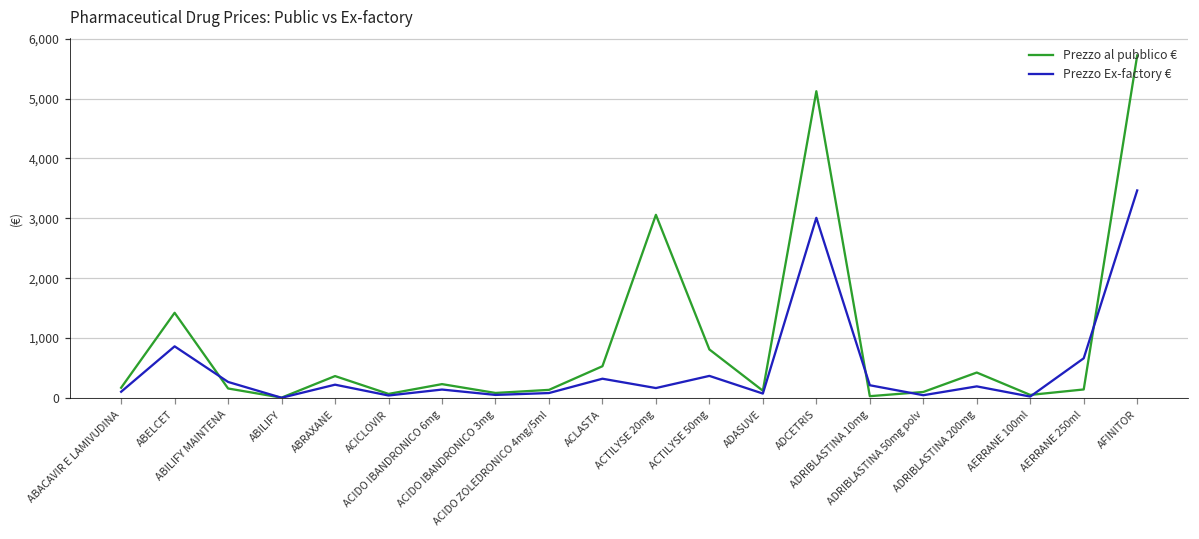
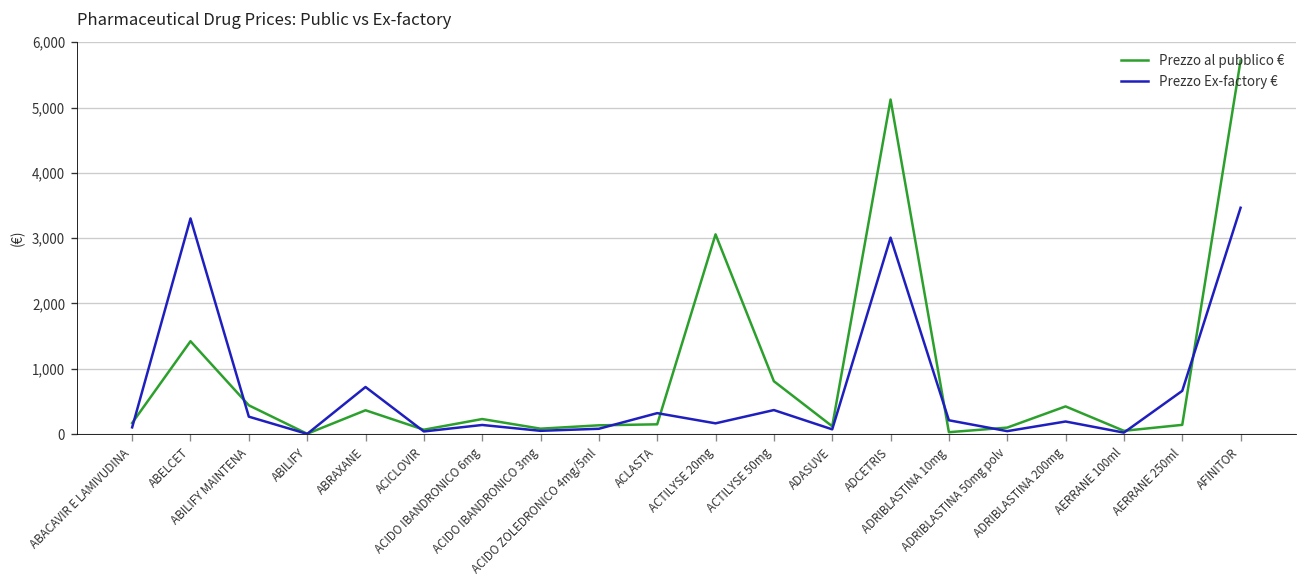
  {
    "Prezzo al pubblico €": {
      "ABACAVIR E LAMIVUDINA": "200",
      "ABELCET": "1,400",
-     "ABILIFY MAINTENA": "200",
+     "ABILIFY MAINTENA": "400",
      "ABRAXANE": "400",
      "ACIDO IBANDRONICO 6mg": "200",
      "ACIDO ZOLEDRONICO 4mg/5ml": "100",
-     "ACLASTA": "500",
+     "ACLASTA": "100",
      "ACTILYSE 20mg": "3,100",
      "ACTILYSE 50mg": "800",
      "ADASUVE": "100",
      "ADCETRIS": "5,100",
      "ADRIBLASTINA 10mg": "0",
      "ADRIBLASTINA 50mg polv": "100",
      "ADRIBLASTINA 200mg": "400",
      "AERRANE 250ml": "100",
      "AFINITOR": "5,700"
    },
    "Prezzo Ex-factory €": {
      "ABACAVIR E LAMIVUDINA": "100",
-     "ABELCET": "900",
+     "ABELCET": "3,300",
      "ABILIFY MAINTENA": "300",
-     "ABRAXANE": "200",
+     "ABRAXANE": "700",
      "ACIDO IBANDRONICO 6mg": "100",
      "ACIDO ZOLEDRONICO 4mg/5ml": "100",
      "ACLASTA": "300",
      "ACTILYSE 20mg": "200",
      "ACTILYSE 50mg": "400",
      "ADASUVE": "100",
      "ADCETRIS": "3,000",
      "ADRIBLASTINA 10mg": "200",
      "ADRIBLASTINA 50mg polv": "0",
      "ADRIBLASTINA 200mg": "200",
      "AERRANE 250ml": "700",
      "AFINITOR": "3,500"
    }
  }
